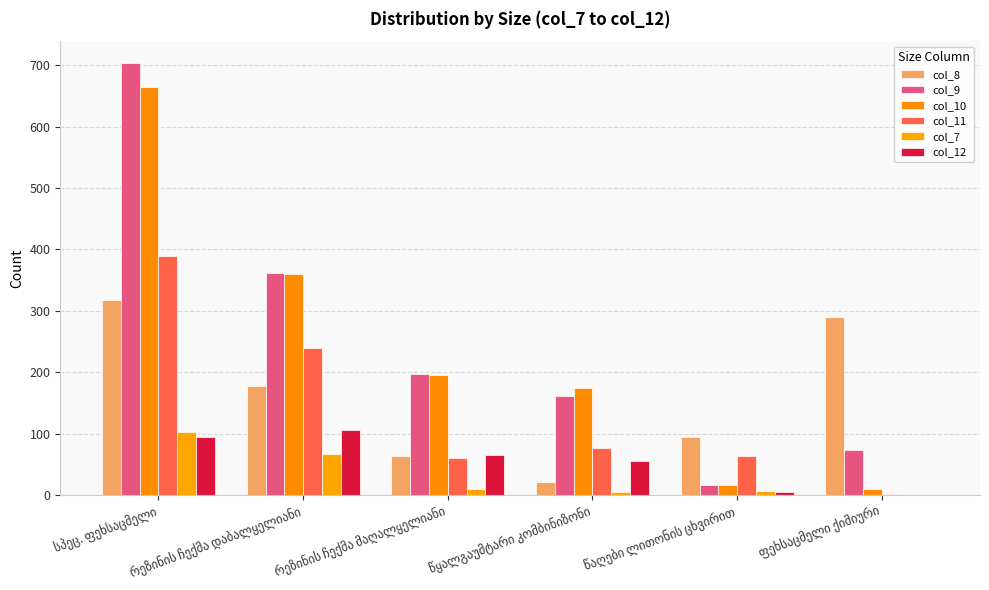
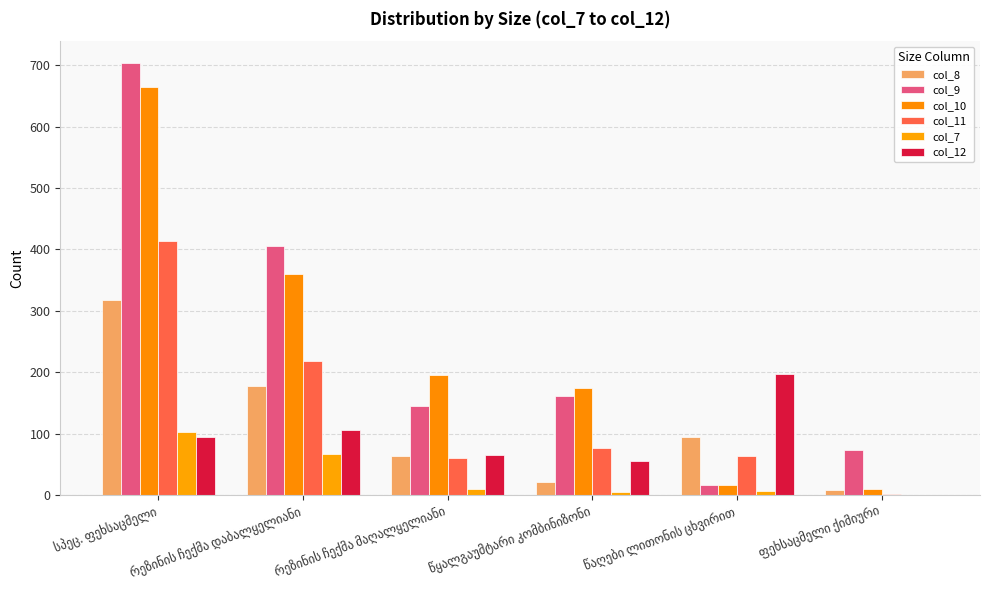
  {
    "col_8": {
      "სპეც. ფეხსაცმელი": 320,
      "რეზინის ჩექმა დაბალყელიანი": 180,
      "რეზინის ჩექმა მაღალყელიანი": 60,
      "წყალგაუმტარი კომბინიზონი": 20,
      "წაღები ლითონის ცხვირით": 100,
-     "ფეხსაცმელი ქიმიური": 290
+     "ფეხსაცმელი ქიმიური": 10
    },
    "col_9": {
      "სპეც. ფეხსაცმელი": 700,
-     "რეზინის ჩექმა დაბალყელიანი": 360,
-     "რეზინის ჩექმა მაღალყელიანი": 200,
+     "რეზინის ჩექმა დაბალყელიანი": 410,
+     "რეზინის ჩექმა მაღალყელიანი": 150,
      "წყალგაუმტარი კომბინიზონი": 160,
      "წაღები ლითონის ცხვირით": 20,
      "ფეხსაცმელი ქიმიური": 70
    },
    "col_11": {
-     "სპეც. ფეხსაცმელი": 390,
-     "რეზინის ჩექმა დაბალყელიანი": 240,
+     "სპეც. ფეხსაცმელი": 410,
+     "რეზინის ჩექმა დაბალყელიანი": 220,
      "რეზინის ჩექმა მაღალყელიანი": 60,
      "წყალგაუმტარი კომბინიზონი": 80,
      "წაღები ლითონის ცხვირით": 60
    },
    "col_12": {
      "სპეც. ფეხსაცმელი": 90,
      "რეზინის ჩექმა დაბალყელიანი": 110,
      "რეზინის ჩექმა მაღალყელიანი": 70,
      "წყალგაუმტარი კომბინიზონი": 60,
-     "წაღები ლითონის ცხვირით": 10,
+     "წაღები ლითონის ცხვირით": 200,
      "ფეხსაცმელი ქიმიური": 0
    }
  }
